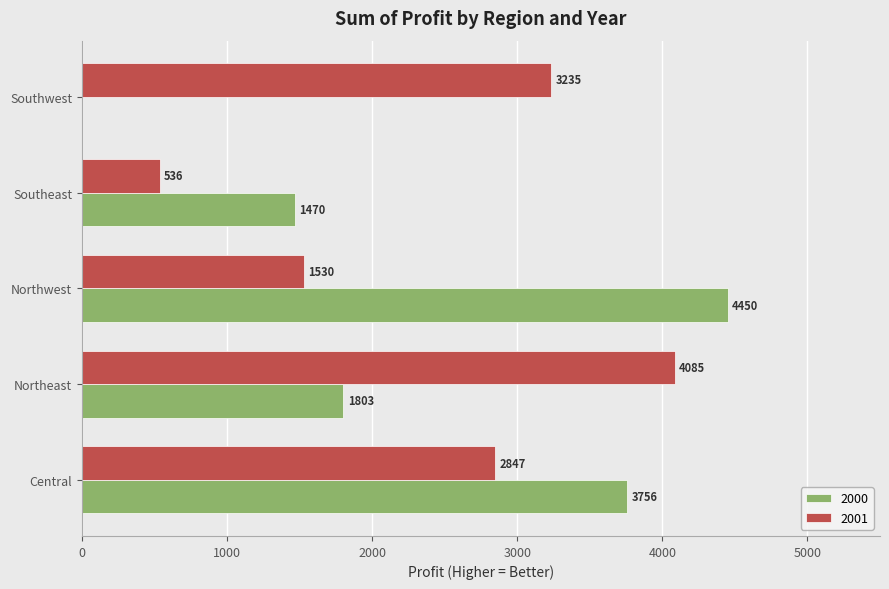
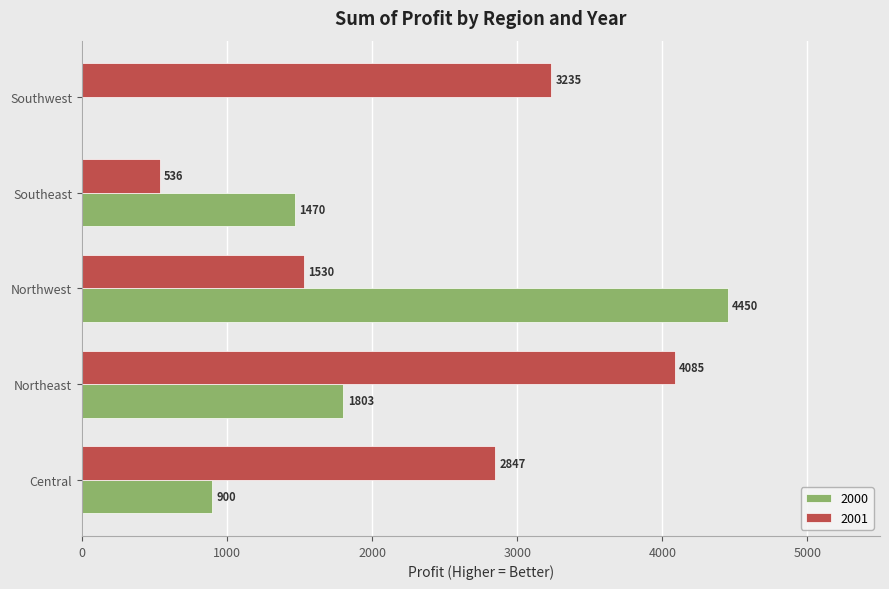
  {
    "2000": {
      "Southeast": 1470,
      "Northwest": 4450,
      "Northeast": 1803,
-     "Central": 3756
+     "Central": 900
    },
    "2001": {
      "Southwest": 3235,
      "Southeast": 536,
      "Northwest": 1530,
      "Northeast": 4085,
      "Central": 2847
    }
  }
